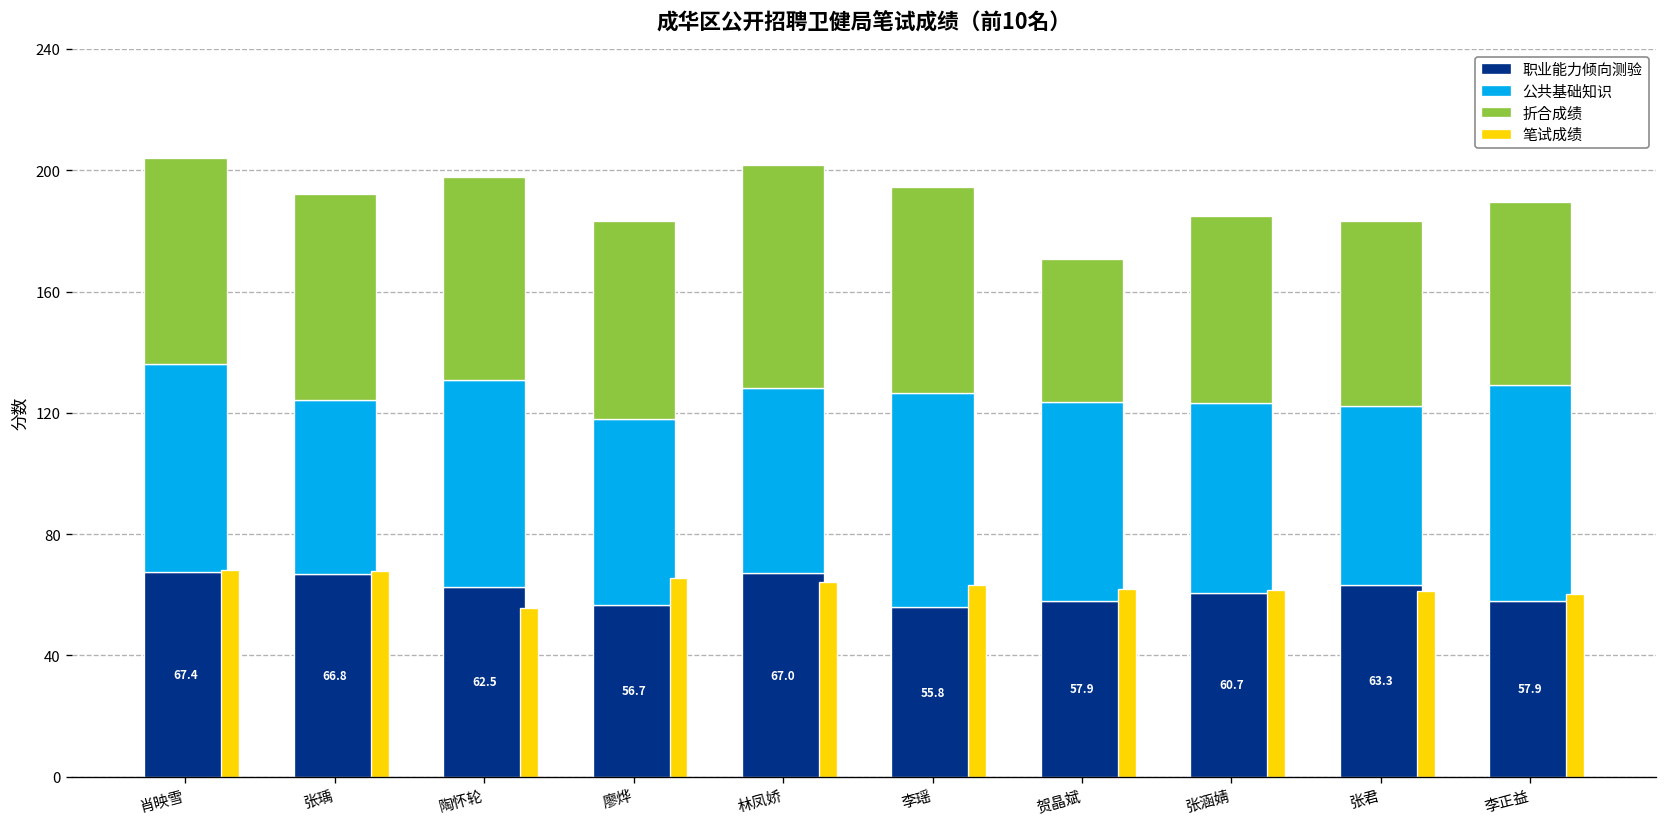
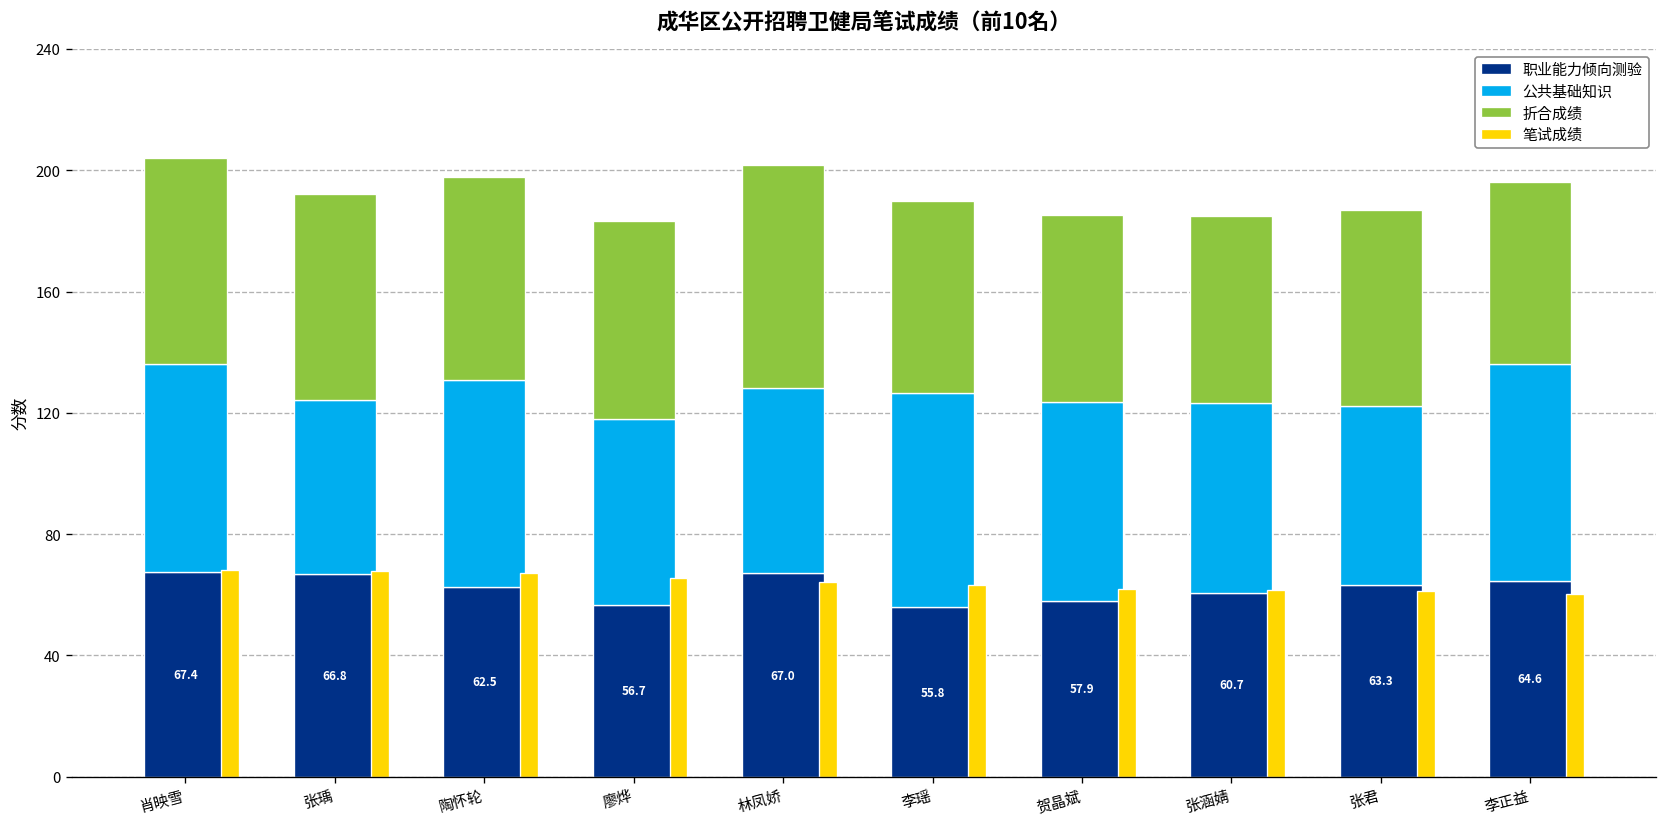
  {
    "职业能力倾向测验": {
      "肖映雪": 67.4,
      "张瑀": 66.8,
      "陶怀轮": 62.5,
      "廖烨": 56.7,
      "林凤娇": 67.0,
      "李瑶": 55.8,
      "贺晶斌": 57.9,
      "张涵婧": 60.7,
      "张君": 63.3,
-     "李正益": 57.9
+     "李正益": 64.6
    },
    "公共基础知识": {
      "肖映雪": 69,
      "张瑀": 58,
      "陶怀轮": 68,
      "廖烨": 61,
      "林凤娇": 61,
      "李瑶": 71,
      "贺晶斌": 66,
      "张涵婧": 63,
      "张君": 59,
      "李正益": 71
    },
    "折合成绩": {
      "肖映雪": 68,
      "张瑀": 68,
      "陶怀轮": 67,
      "廖烨": 65,
      "林凤娇": 73,
-     "李瑶": 68,
-     "贺晶斌": 47,
+     "李瑶": 63,
+     "贺晶斌": 62,
      "张涵婧": 62,
-     "张君": 61,
+     "张君": 65,
      "李正益": 60
    },
    "笔试成绩": {
      "肖映雪": 68,
      "张瑀": 68,
-     "陶怀轮": 56,
+     "陶怀轮": 67,
      "廖烨": 65,
      "林凤娇": 64,
      "李瑶": 63,
      "贺晶斌": 62,
      "张涵婧": 62,
      "张君": 61,
      "李正益": 60
    }
  }
